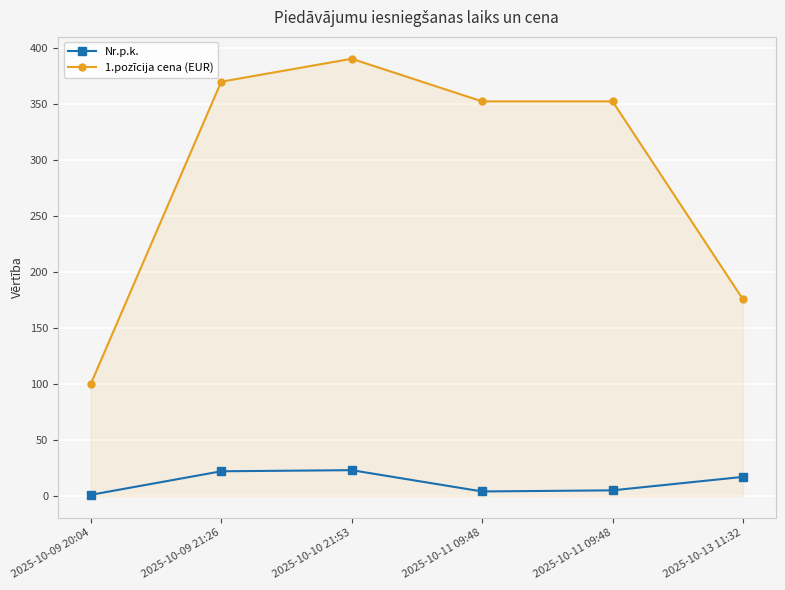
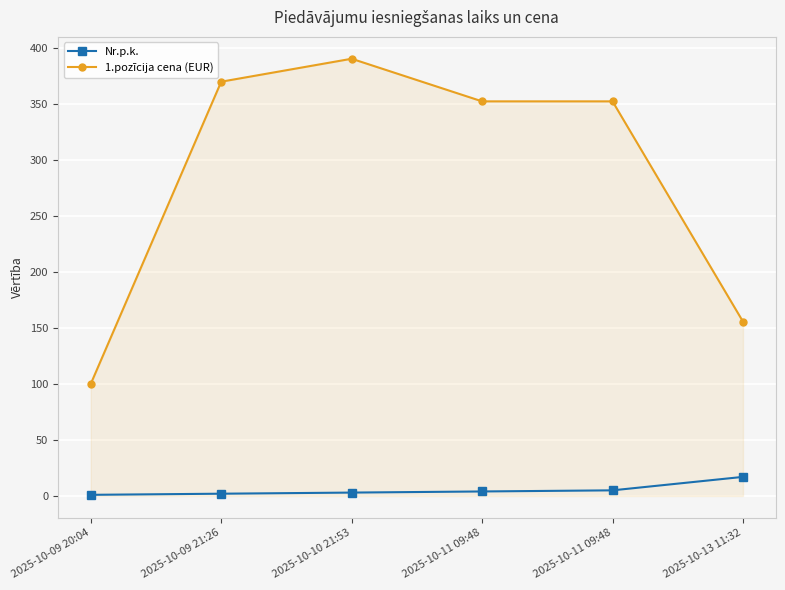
  {
    "Nr.p.k.": {
      "2025-10-09 20:04": 1,
-     "2025-10-09 21:26": 22,
-     "2025-10-10 21:53": 23,
+     "2025-10-09 21:26": 2,
+     "2025-10-10 21:53": 3,
      "2025-10-13 11:32": 17
    },
    "1.pozīcija cena (EUR)": {
      "2025-10-09 20:04": 100,
      "2025-10-09 21:26": 370,
      "2025-10-10 21:53": 390,
-     "2025-10-13 11:32": 175
+     "2025-10-13 11:32": 156
    }
  }
